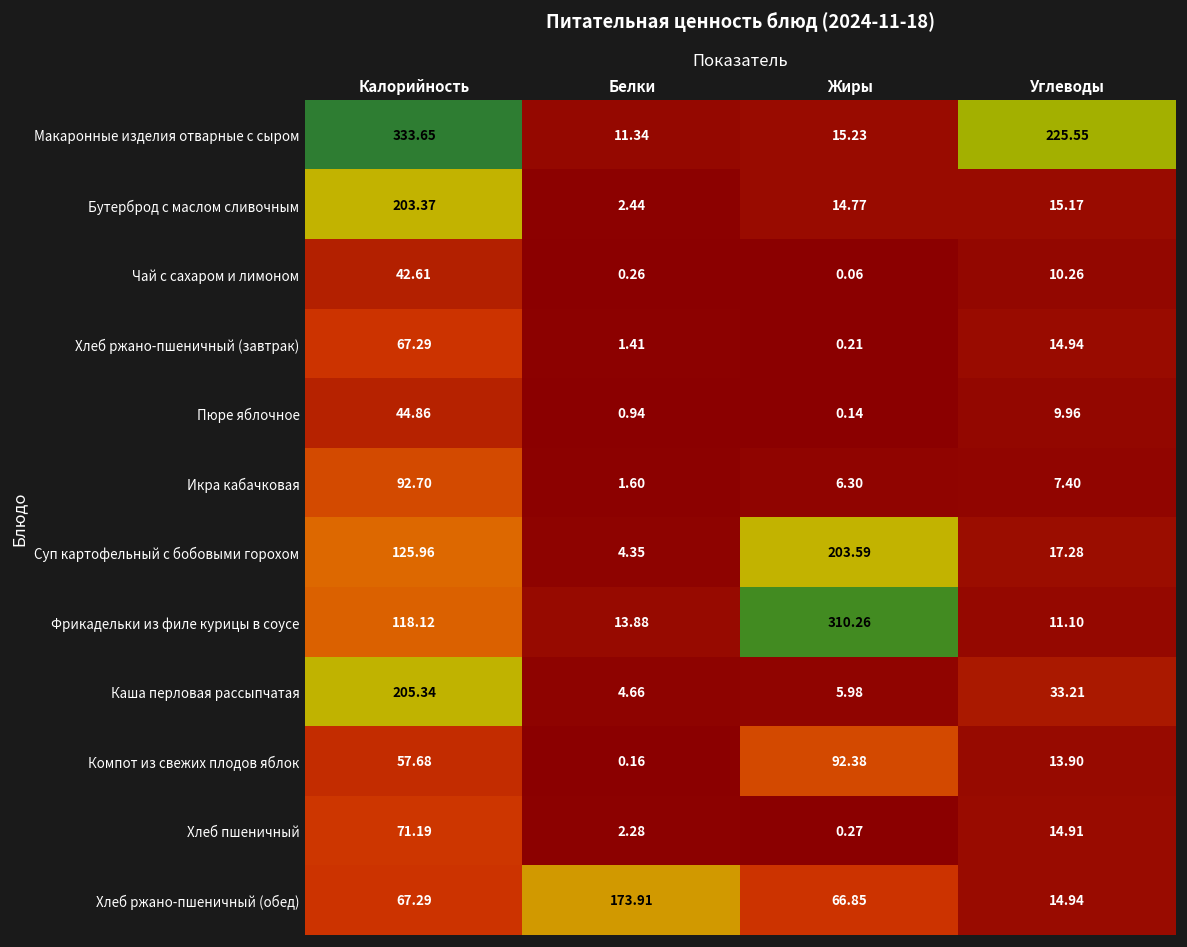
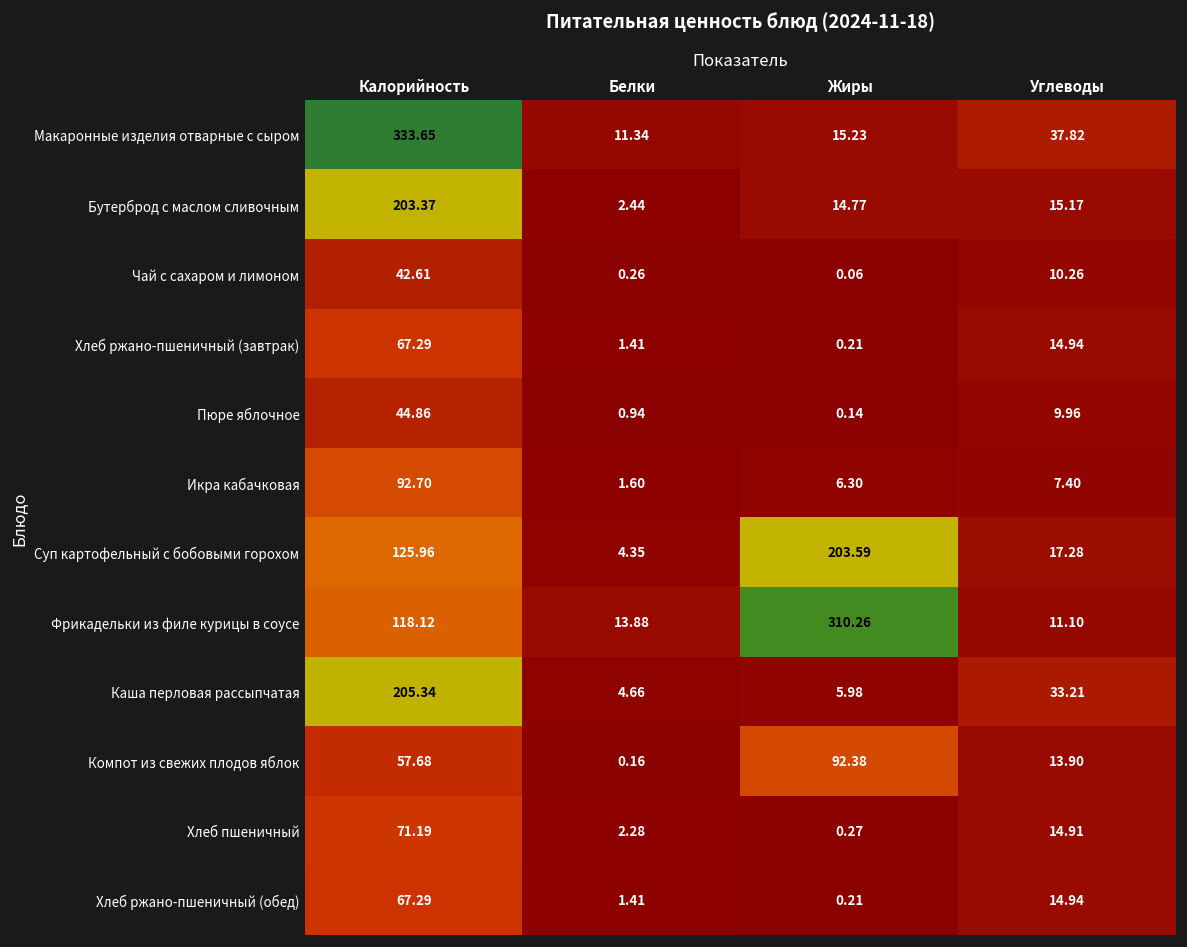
  {
    "Макаронные изделия отварные с сыром": {
      "Калорийность": 333.65,
      "Белки": 11.34,
      "Жиры": 15.23,
-     "Углеводы": 225.55
+     "Углеводы": 37.82
    },
    "Бутерброд с маслом сливочным": {
      "Калорийность": 203.37,
      "Белки": 2.44,
      "Жиры": 14.77,
      "Углеводы": 15.17
    },
    "Чай с сахаром и лимоном": {
      "Калорийность": 42.61,
      "Белки": 0.26,
      "Жиры": 0.06,
      "Углеводы": 10.26
    },
    "Хлеб ржано-пшеничный (завтрак)": {
      "Калорийность": 67.29,
      "Белки": 1.41,
      "Жиры": 0.21,
      "Углеводы": 14.94
    },
    "Пюре яблочное": {
      "Калорийность": 44.86,
      "Белки": 0.94,
      "Жиры": 0.14,
      "Углеводы": 9.96
    },
    "Икра кабачковая": {
      "Калорийность": 92.70,
      "Белки": 1.60,
      "Жиры": 6.30,
      "Углеводы": 7.40
    },
    "Суп картофельный с бобовыми горохом": {
      "Калорийность": 125.96,
      "Белки": 4.35,
      "Жиры": 203.59,
      "Углеводы": 17.28
    },
    "Фрикадельки из филе курицы в соусе": {
      "Калорийность": 118.12,
      "Белки": 13.88,
      "Жиры": 310.26,
      "Углеводы": 11.10
    },
    "Каша перловая рассыпчатая": {
      "Калорийность": 205.34,
      "Белки": 4.66,
      "Жиры": 5.98,
      "Углеводы": 33.21
    },
    "Компот из свежих плодов яблок": {
      "Калорийность": 57.68,
      "Белки": 0.16,
      "Жиры": 92.38,
      "Углеводы": 13.90
    },
    "Хлеб пшеничный": {
      "Калорийность": 71.19,
      "Белки": 2.28,
      "Жиры": 0.27,
      "Углеводы": 14.91
    },
    "Хлеб ржано-пшеничный (обед)": {
      "Калорийность": 67.29,
-     "Белки": 173.91,
-     "Жиры": 66.85,
+     "Белки": 1.41,
+     "Жиры": 0.21,
      "Углеводы": 14.94
    }
  }
